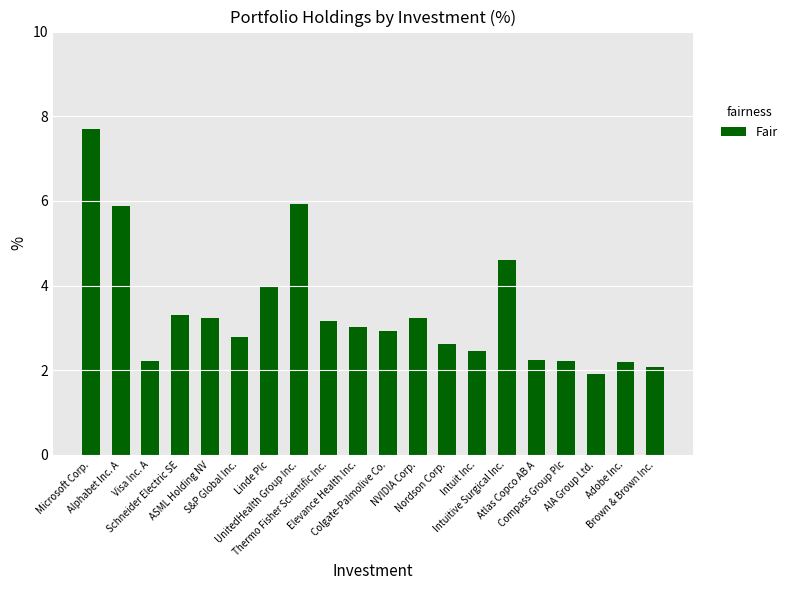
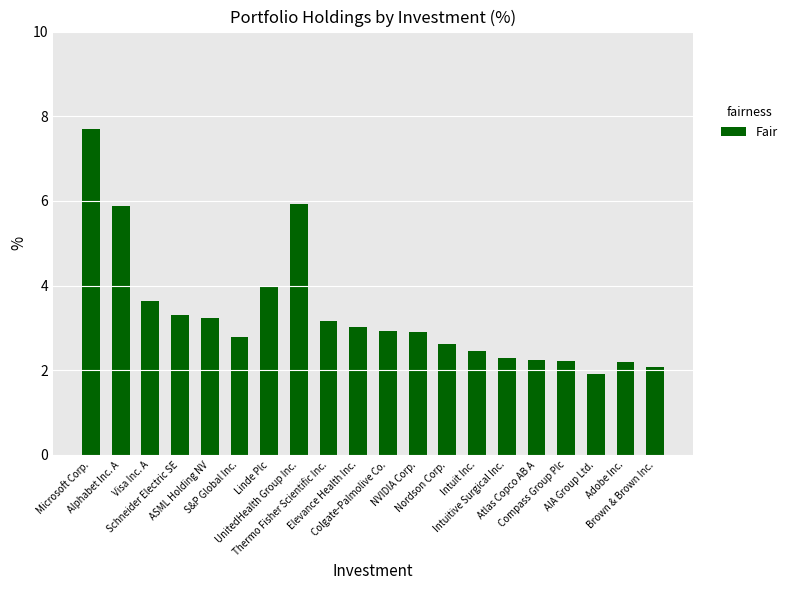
  {
    "Microsoft Corp.": 7.7,
    "Alphabet Inc. A": 5.9,
-   "Visa Inc. A": 2.2,
+   "Visa Inc. A": 3.6,
    "Schneider Electric SE": 3.3,
    "ASML Holding NV": 3.2,
    "S&P Global Inc.": 2.8,
    "Linde Plc": 4.0,
    "UnitedHealth Group Inc.": 5.9,
    "Thermo Fisher Scientific Inc.": 3.2,
    "Elevance Health Inc.": 3.0,
    "Colgate-Palmolive Co.": 2.9,
-   "NVIDIA Corp.": 3.2,
+   "NVIDIA Corp.": 2.9,
    "Nordson Corp.": 2.6,
    "Intuit Inc.": 2.5,
-   "Intuitive Surgical Inc.": 4.6,
+   "Intuitive Surgical Inc.": 2.3,
    "Atlas Copco AB A": 2.2,
    "Compass Group Plc": 2.2,
    "AIA Group Ltd.": 1.9,
    "Adobe Inc.": 2.2,
    "Brown & Brown Inc.": 2.1
  }
